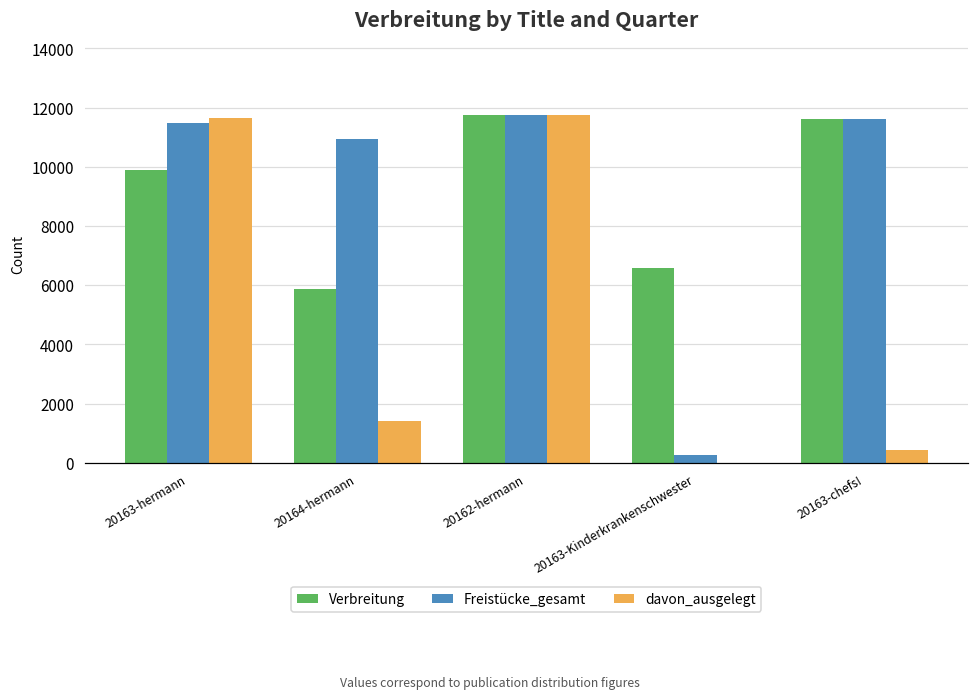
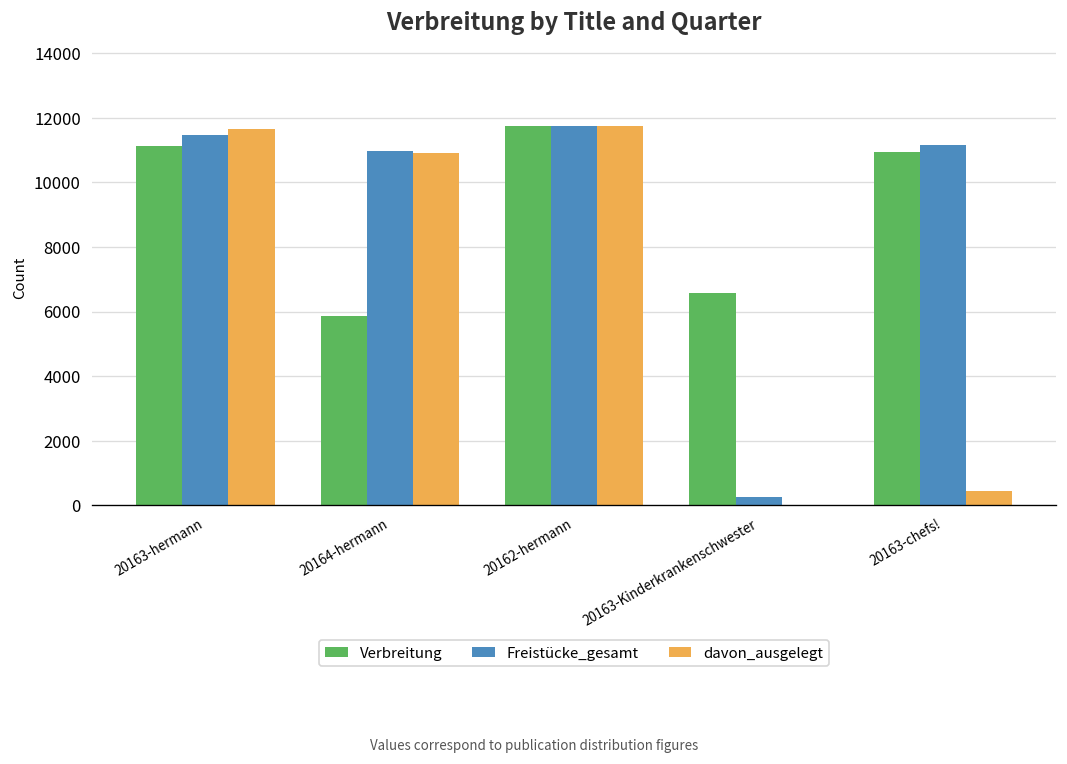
  {
    "Verbreitung": {
-     "20163-hermann": 9900,
+     "20163-hermann": 11100,
      "20164-hermann": 5900,
      "20162-hermann": 11800,
      "20163-Kinderkrankenschwester": 6600,
-     "20163-chefs!": 11600
+     "20163-chefs!": 10900
    },
    "Freistücke_gesamt": {
      "20163-hermann": 11500,
      "20164-hermann": 11000,
      "20162-hermann": 11800,
      "20163-Kinderkrankenschwester": 300,
-     "20163-chefs!": 11600
+     "20163-chefs!": 11200
    },
    "davon_ausgelegt": {
      "20163-hermann": 11700,
-     "20164-hermann": 1400,
+     "20164-hermann": 10900,
      "20162-hermann": 11700,
      "20163-Kinderkrankenschwester": 0,
      "20163-chefs!": 500
    }
  }
